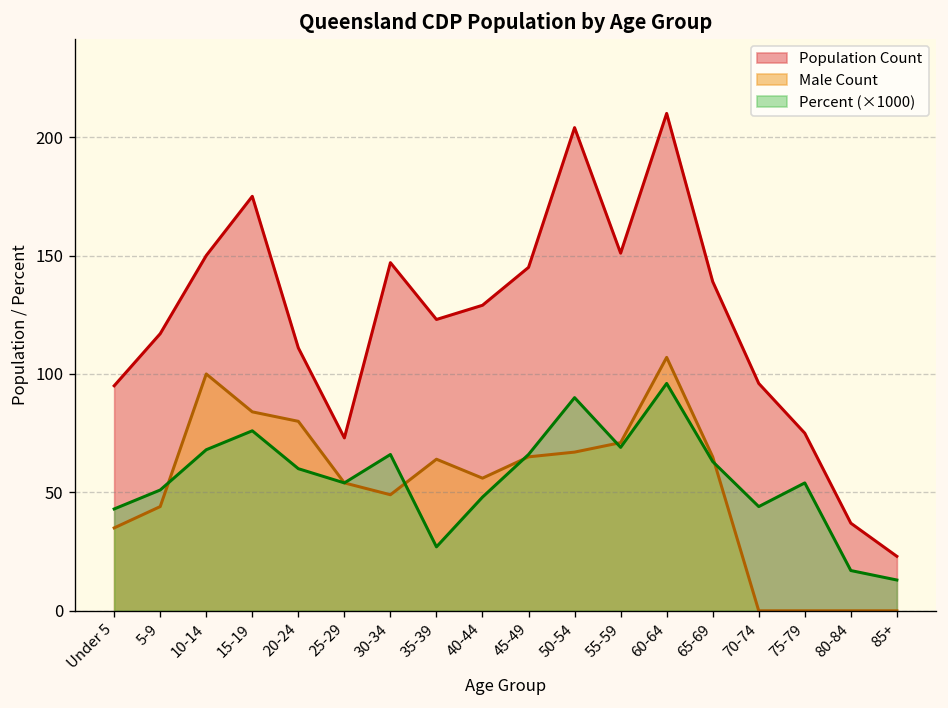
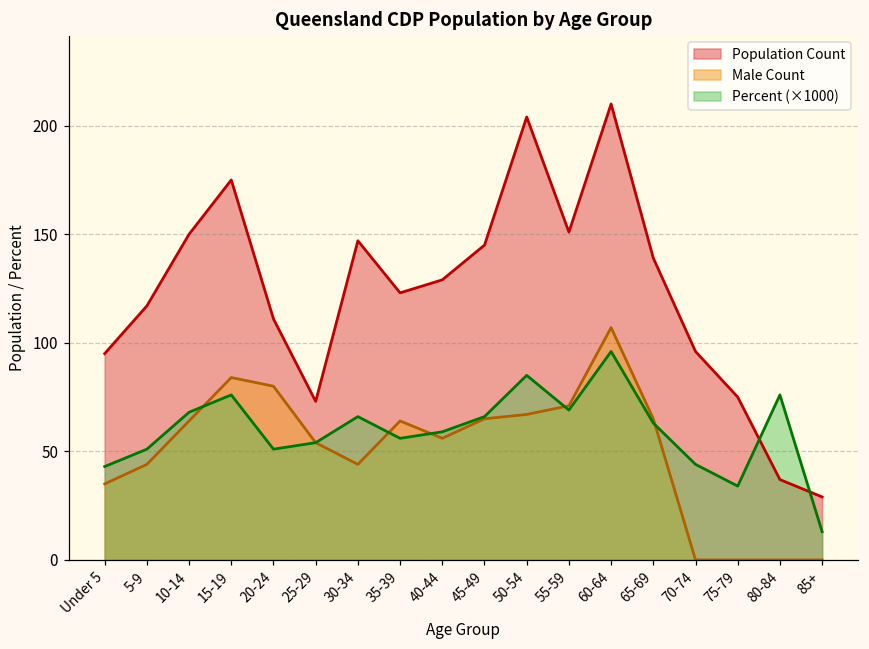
  {
    "Population Count": {
      "Under 5": 95,
      "5-9": 117,
      "10-14": 150,
      "15-19": 175,
      "20-24": 111,
      "25-29": 73,
      "30-34": 147,
      "35-39": 123,
      "40-44": 129,
      "45-49": 145,
      "50-54": 204,
      "55-59": 151,
      "60-64": 210,
      "65-69": 139,
      "70-74": 96,
      "75-79": 75,
      "80-84": 37,
-     "85+": 23
+     "85+": 29
    },
    "Male Count": {
      "Under 5": 35,
      "5-9": 44,
-     "10-14": 100,
+     "10-14": 64,
      "15-19": 84,
      "20-24": 80,
-     "30-34": 49,
+     "30-34": 44,
      "35-39": 64,
      "40-44": 56,
      "50-54": 67,
      "55-59": 71,
      "60-64": 107,
      "65-69": 65,
      "70-74": 0,
      "75-79": 0,
      "80-84": 0,
      "85+": 0
    },
    "Percent (×1000)": {
      "Under 5": 43,
      "5-9": 51,
      "10-14": 68,
      "15-19": 76,
-     "20-24": 60,
+     "20-24": 51,
      "30-34": 66,
-     "35-39": 27,
-     "40-44": 48,
-     "50-54": 90,
+     "35-39": 56,
+     "40-44": 59,
+     "50-54": 85,
      "55-59": 69,
      "60-64": 96,
      "65-69": 63,
      "70-74": 44,
-     "75-79": 54,
-     "80-84": 17,
+     "75-79": 34,
+     "80-84": 76,
      "85+": 13
    }
  }
